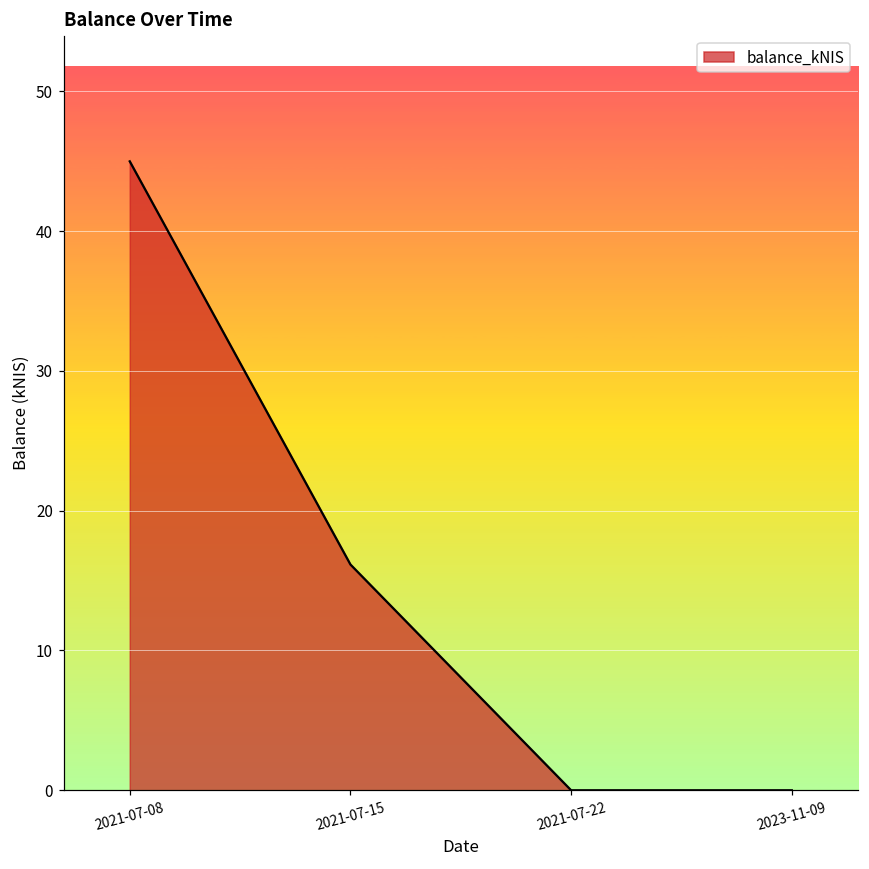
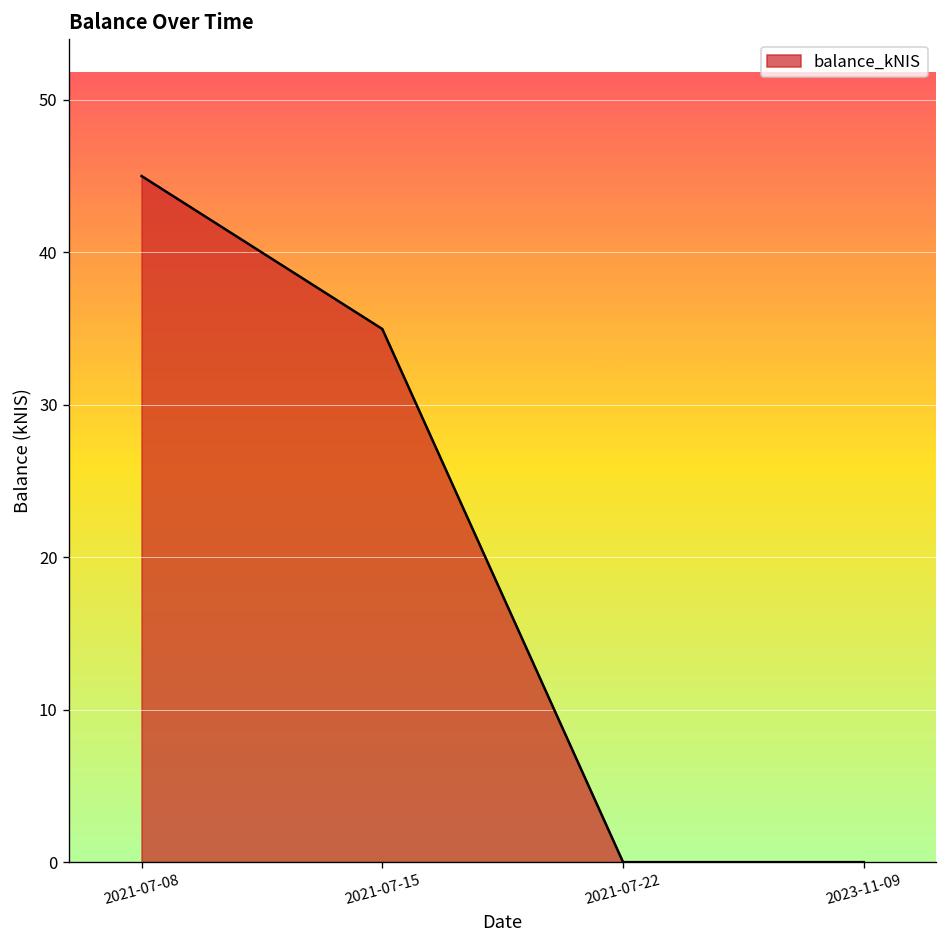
  {
    "2021-07-08": 45.0,
-   "2021-07-15": 16.2,
+   "2021-07-15": 35.0,
    "2021-07-22": 0.0,
    "2023-11-09": 0.0
  }
